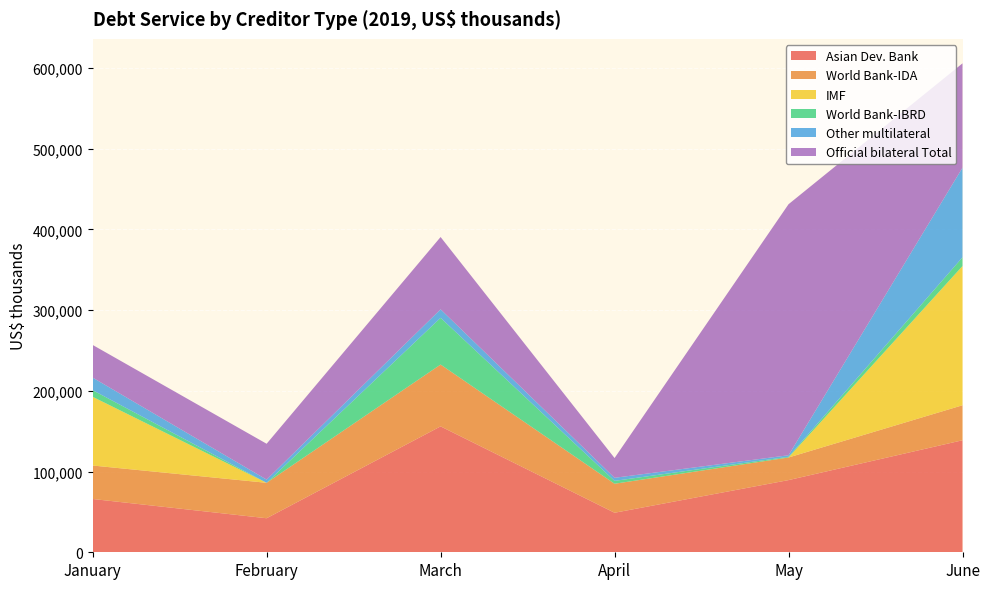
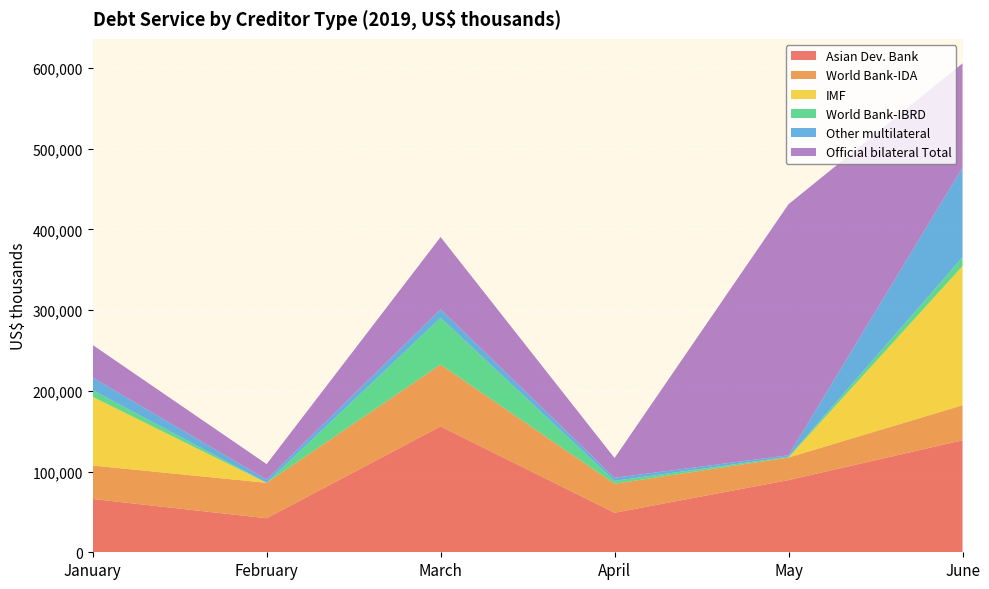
  {
    "IMF": {
      "January": "90,000",
      "June": "170,000"
    },
    "World Bank-IBRD": {
      "January": "10,000",
      "March": "60,000",
      "April": "0",
      "June": "10,000"
    },
    "Other multilateral": {
      "January": "20,000",
      "February": "0",
      "March": "10,000",
      "April": "0",
      "June": "110,000"
    },
    "Official bilateral Total": {
      "January": "40,000",
-     "February": "40,000",
+     "February": "20,000",
      "March": "90,000",
      "April": "20,000",
      "May": "310,000",
      "June": "130,000"
    }
  }
